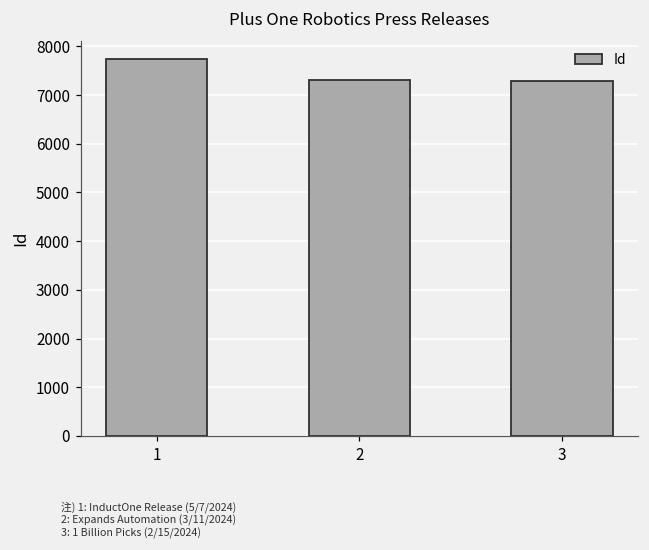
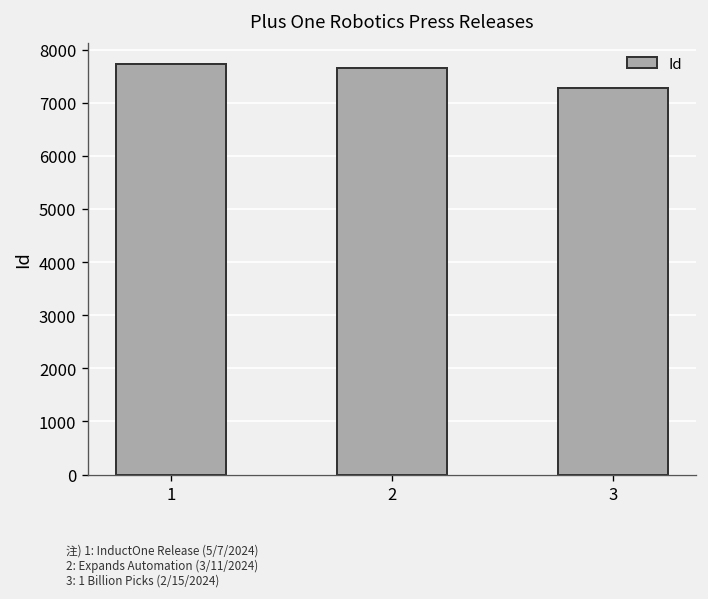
  {
    "1": 7700,
-   "2": 7300,
+   "2": 7700,
    "3": 7300
  }
